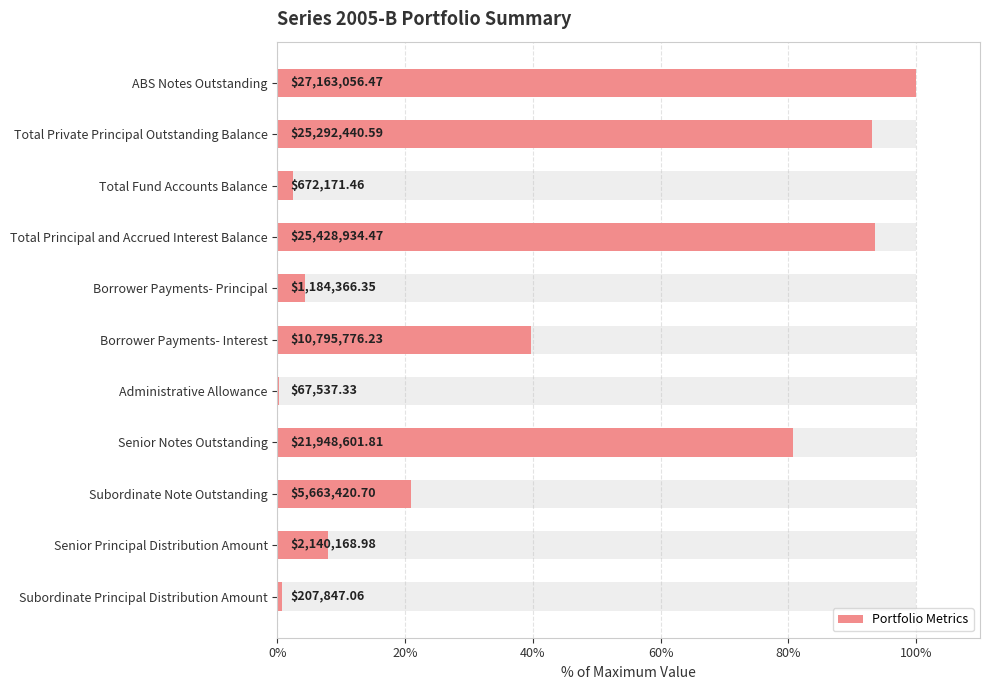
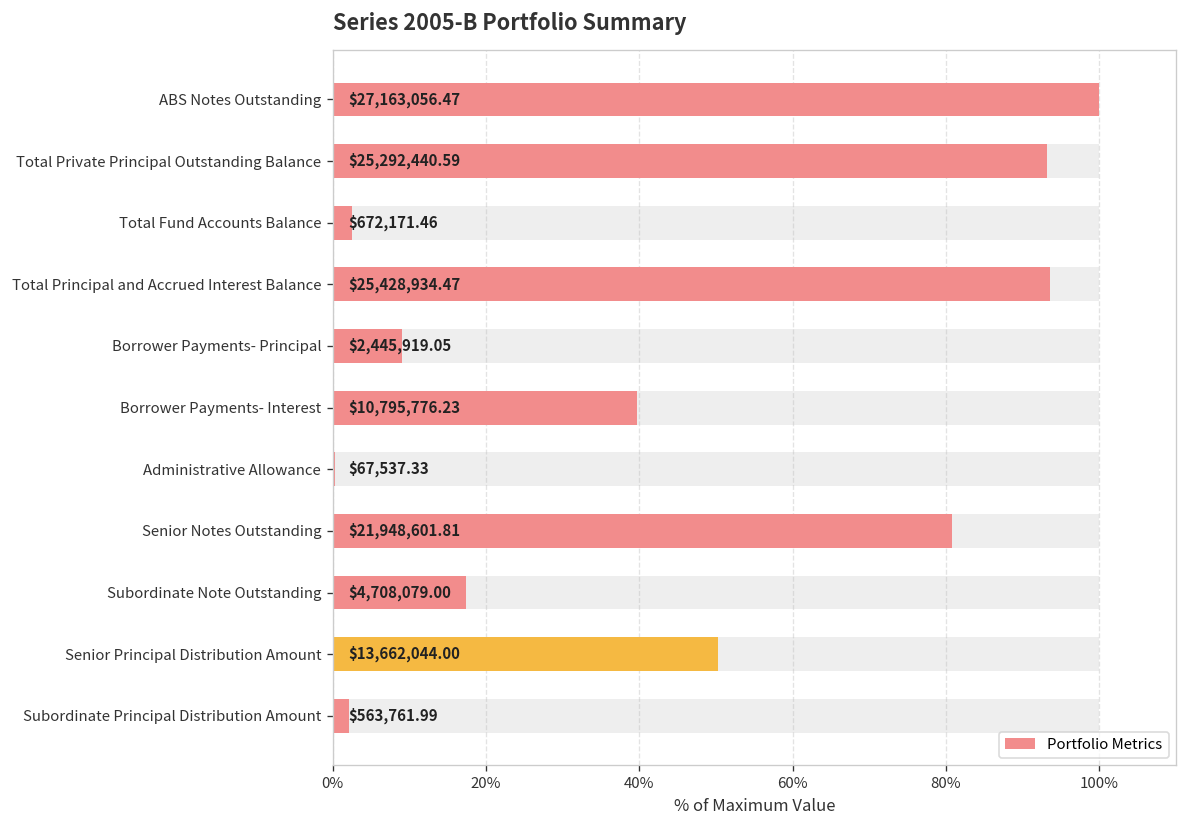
  {
    "Portfolio Metrics": {
-     "Borrower Payments- Principal": "$1,184,366.35",
-     "Subordinate Note Outstanding": "$5,663,420.70",
-     "Senior Principal Distribution Amount": "$2,140,168.98",
-     "Subordinate Principal Distribution Amount": "$207,847.06"
+     "Borrower Payments- Principal": "$2,445,919.05",
+     "Subordinate Note Outstanding": "$4,708,079.00",
+     "Senior Principal Distribution Amount": "$13,662,044.00",
+     "Subordinate Principal Distribution Amount": "$563,761.99"
    }
  }
